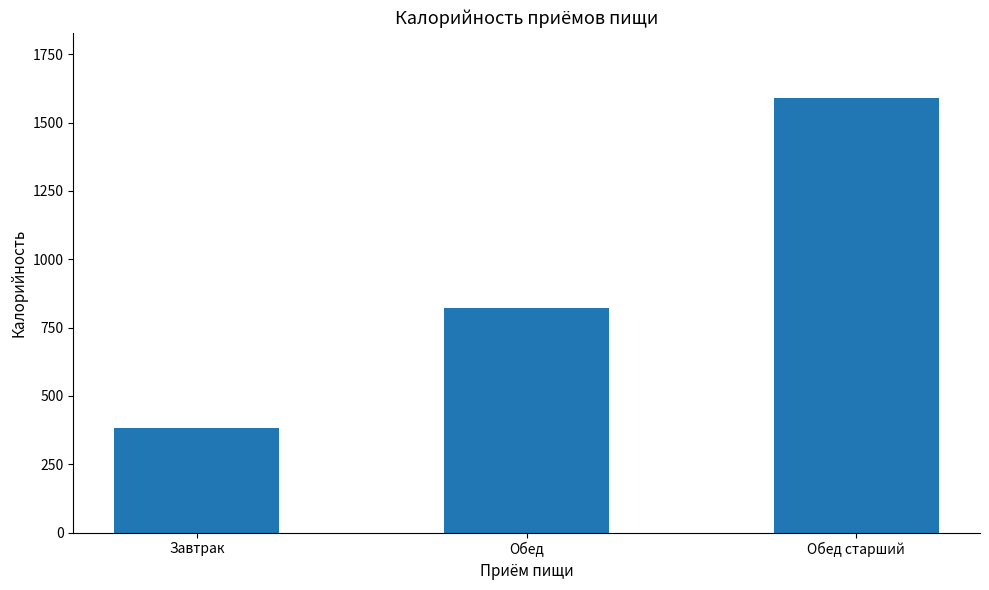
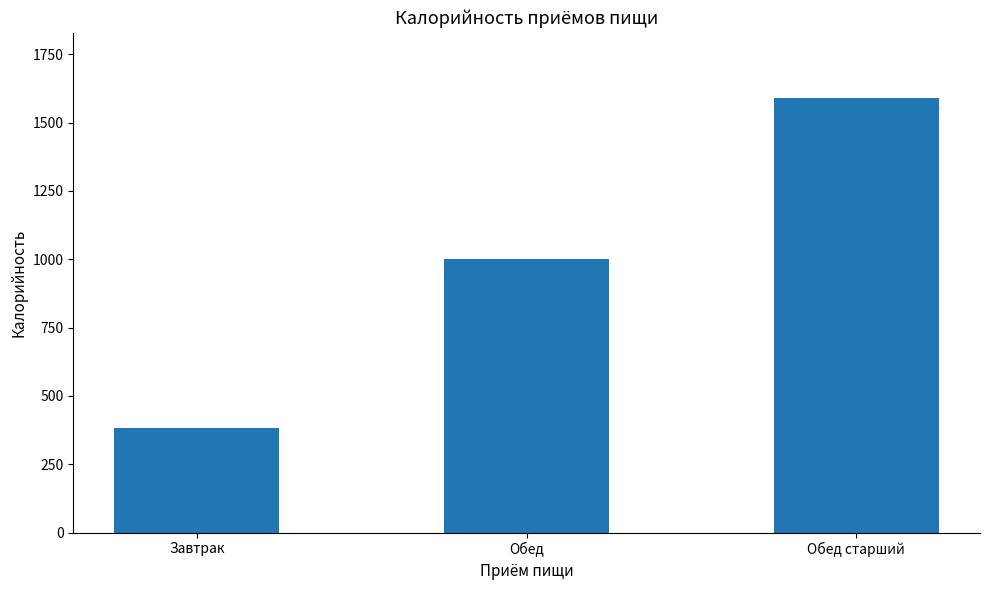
  {
    "Завтрак": 380,
-   "Обед": 820,
+   "Обед": 1000,
    "Обед старший": 1590
  }
